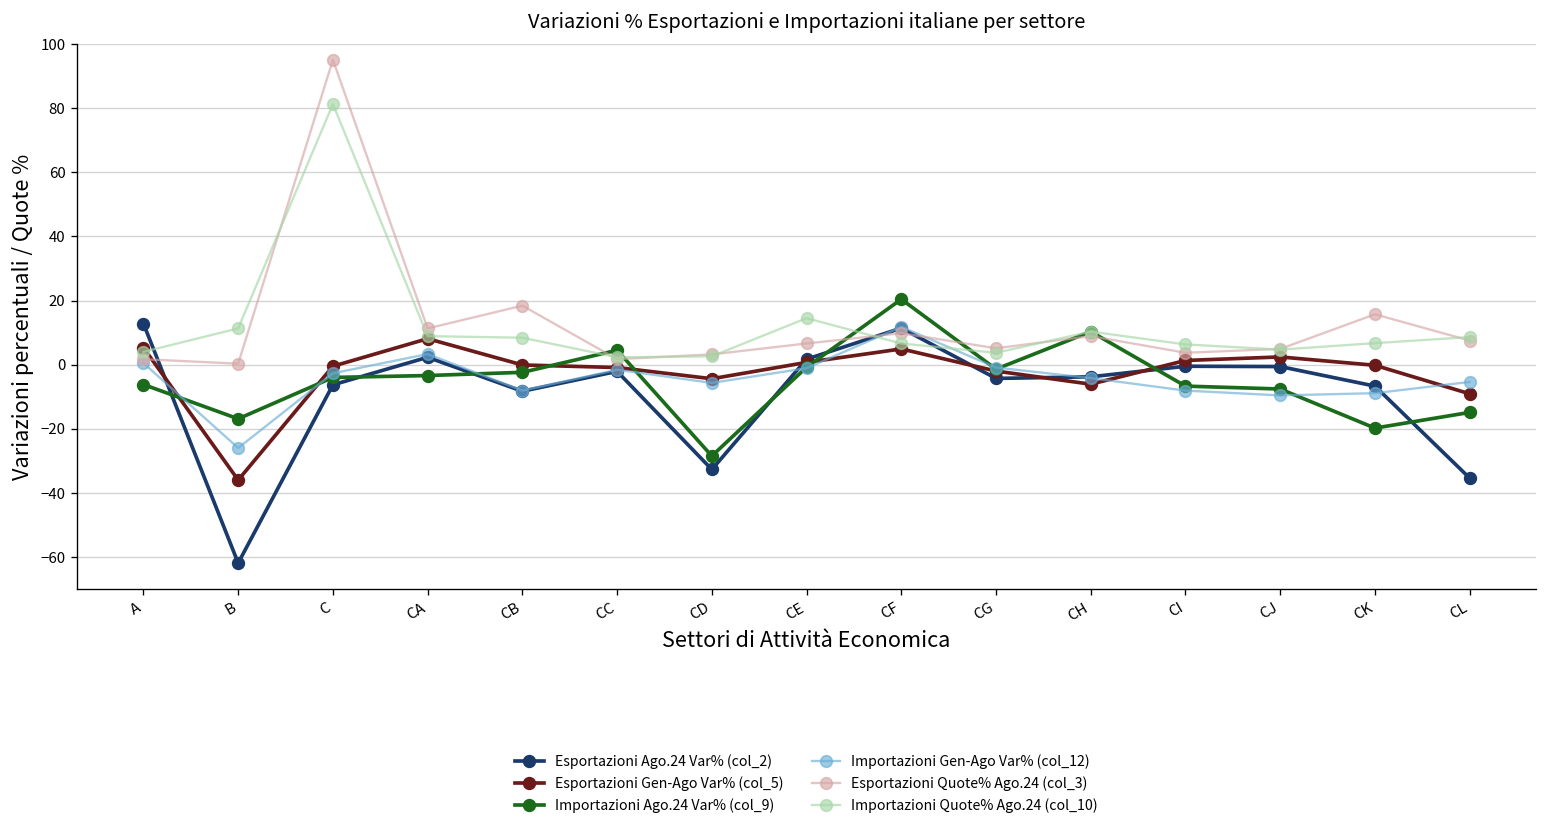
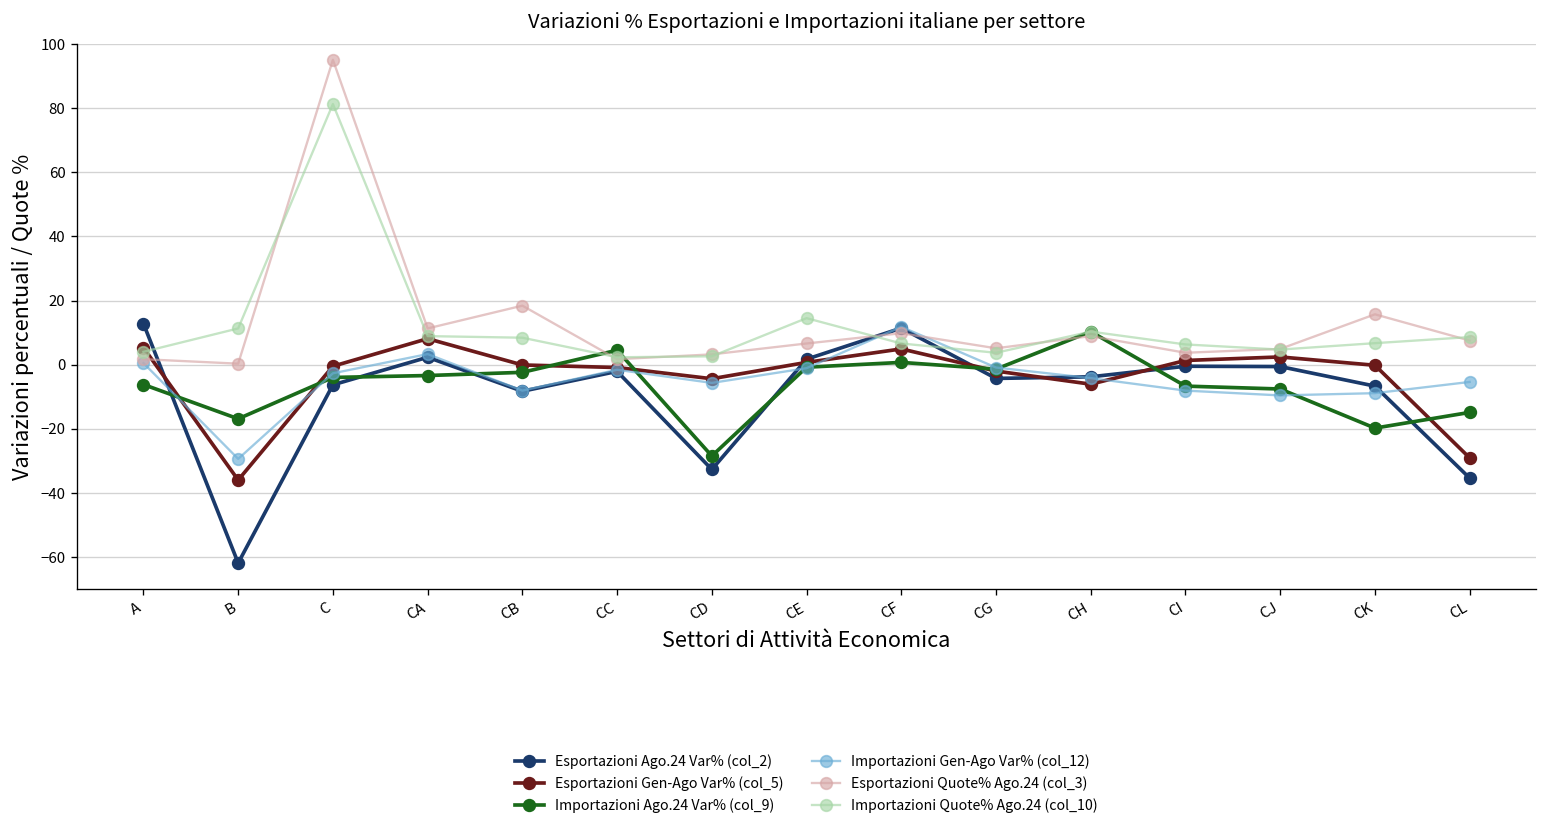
  {
    "Esportazioni Ago.24 Var% (col_2)": {
      "A": 13,
      "B": -62,
      "C": -6,
      "CA": 2,
      "CD": -33,
      "CE": 2,
      "CG": -4,
      "CI": -1,
      "CJ": -1,
      "CK": -7,
      "CL": -35
    },
    "Esportazioni Gen-Ago Var% (col_5)": {
      "A": 5,
      "B": -36,
      "C": -1,
      "CB": 0,
      "CD": -4,
      "CE": 1,
      "CF": 5,
      "CH": -6,
      "CI": 1,
      "CJ": 2,
      "CK": 0,
-     "CL": -9
+     "CL": -29
    },
    "Importazioni Ago.24 Var% (col_9)": {
      "A": -6,
      "B": -17,
      "C": -4,
      "CA": -3,
      "CB": -2,
      "CC": 5,
      "CD": -29,
-     "CF": 20,
+     "CF": 1,
      "CI": -7,
      "CJ": -8,
      "CK": -20,
      "CL": -15
    },
    "Importazioni Gen-Ago Var% (col_12)": {
      "A": 1,
-     "B": -26,
+     "B": -29,
      "C": -3,
      "CA": 3,
      "CD": -6,
      "CI": -8,
      "CJ": -10,
      "CK": -9,
      "CL": -5
    },
    "Esportazioni Quote% Ago.24 (col_3)": {
      "A": 2,
      "B": 0,
      "C": 95,
      "CA": 11,
      "CB": 18,
      "CE": 7,
      "CF": 10,
      "CG": 5,
      "CH": 9,
      "CI": 4,
      "CK": 16,
      "CL": 8
    },
    "Importazioni Quote% Ago.24 (col_10)": {
      "A": 4,
      "B": 11,
      "C": 81,
      "CB": 8,
      "CE": 15,
      "CF": 7,
      "CG": 4,
      "CI": 6,
      "CK": 7,
      "CL": 9
    }
  }
